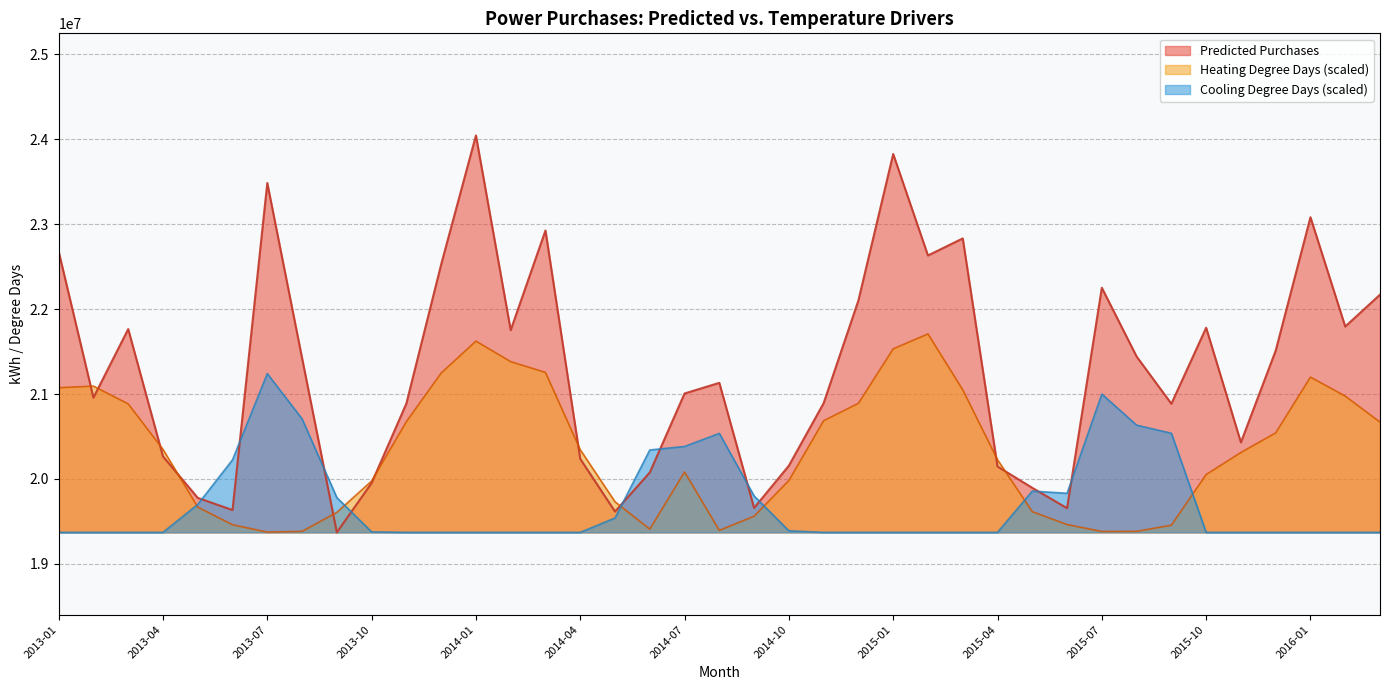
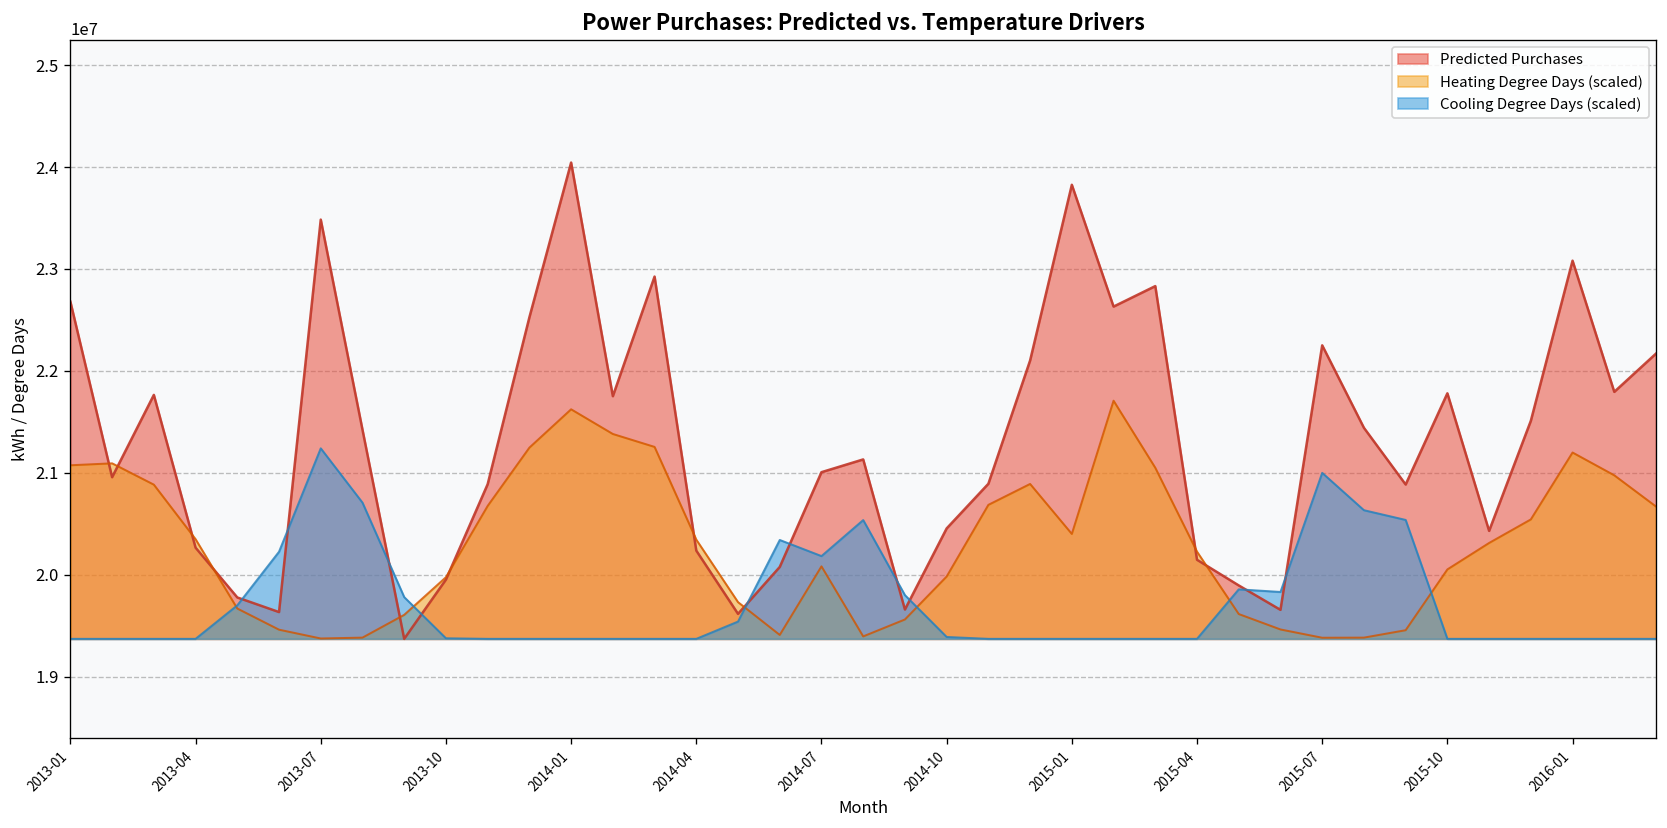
  {
    "Predicted Purchases": {
      "2013-01": 22700000,
      "2013-04": 20300000,
      "2013-07": 23500000,
      "2014-01": 24000000,
      "2014-04": 20200000,
      "2014-07": 21000000,
-     "2014-10": 20200000,
+     "2014-10": 20500000,
      "2015-01": 23800000,
      "2015-04": 20100000,
      "2015-07": 22300000,
      "2015-10": 21800000,
      "2016-01": 23100000
    },
    "Heating Degree Days (scaled)": {
      "2013-01": 21100000,
      "2013-04": 20300000,
      "2013-07": 19400000,
      "2014-01": 21600000,
      "2014-04": 20300000,
      "2014-07": 20100000,
      "2014-10": 20000000,
-     "2015-01": 21500000,
+     "2015-01": 20400000,
      "2015-04": 20200000,
      "2015-07": 19400000,
      "2015-10": 20100000,
      "2016-01": 21200000
    },
    "Cooling Degree Days (scaled)": {
      "2013-01": 19400000,
      "2013-04": 19400000,
      "2013-07": 21200000,
      "2013-10": 19400000,
      "2014-01": 19400000,
      "2014-04": 19400000,
-     "2014-07": 20400000,
+     "2014-07": 20200000,
      "2014-10": 19400000,
      "2015-01": 19400000,
      "2015-04": 19400000,
      "2015-07": 21000000,
      "2015-10": 19400000,
      "2016-01": 19400000
    }
  }
